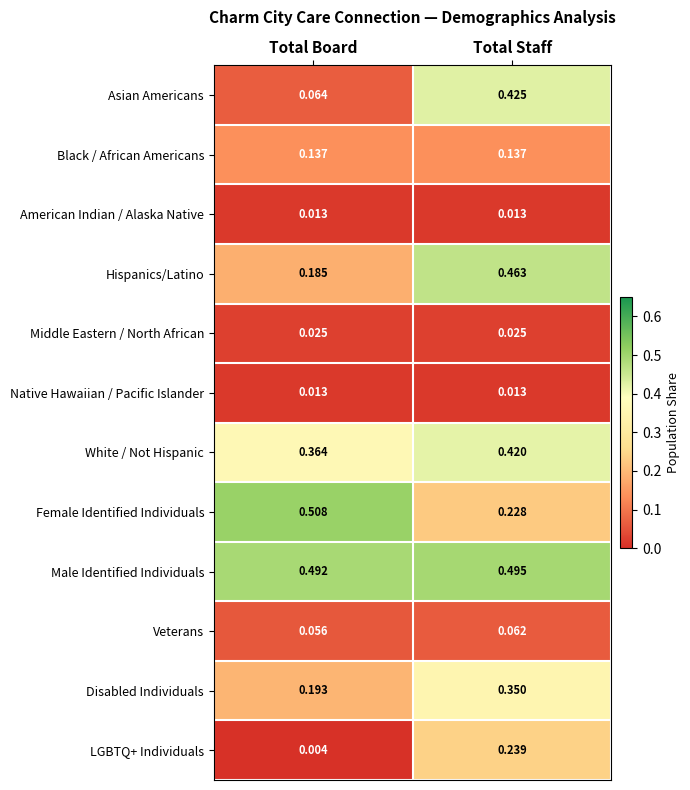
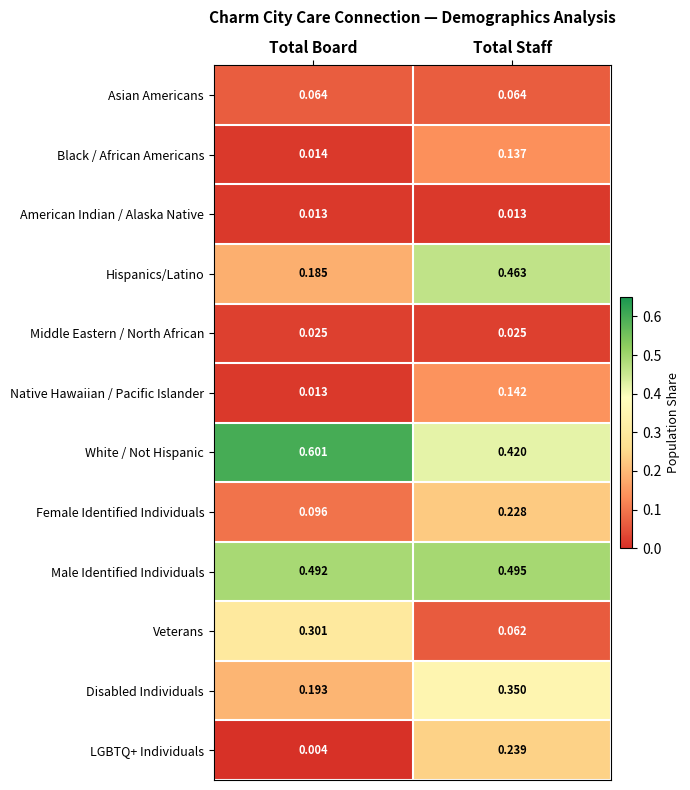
  {
    "Asian Americans": {
      "Total Board": 0.064,
-     "Total Staff": 0.425
+     "Total Staff": 0.064
    },
    "Black / African Americans": {
-     "Total Board": 0.137,
+     "Total Board": 0.014,
      "Total Staff": 0.137
    },
    "American Indian / Alaska Native": {
      "Total Board": 0.013,
      "Total Staff": 0.013
    },
    "Hispanics/Latino": {
      "Total Board": 0.185,
      "Total Staff": 0.463
    },
    "Middle Eastern / North African": {
      "Total Board": 0.025,
      "Total Staff": 0.025
    },
    "Native Hawaiian / Pacific Islander": {
      "Total Board": 0.013,
-     "Total Staff": 0.013
+     "Total Staff": 0.142
    },
    "White / Not Hispanic": {
-     "Total Board": 0.364,
+     "Total Board": 0.601,
      "Total Staff": 0.420
    },
    "Female Identified Individuals": {
-     "Total Board": 0.508,
+     "Total Board": 0.096,
      "Total Staff": 0.228
    },
    "Male Identified Individuals": {
      "Total Board": 0.492,
      "Total Staff": 0.495
    },
    "Veterans": {
-     "Total Board": 0.056,
+     "Total Board": 0.301,
      "Total Staff": 0.062
    },
    "Disabled Individuals": {
      "Total Board": 0.193,
      "Total Staff": 0.350
    },
    "LGBTQ+ Individuals": {
      "Total Board": 0.004,
      "Total Staff": 0.239
    }
  }
